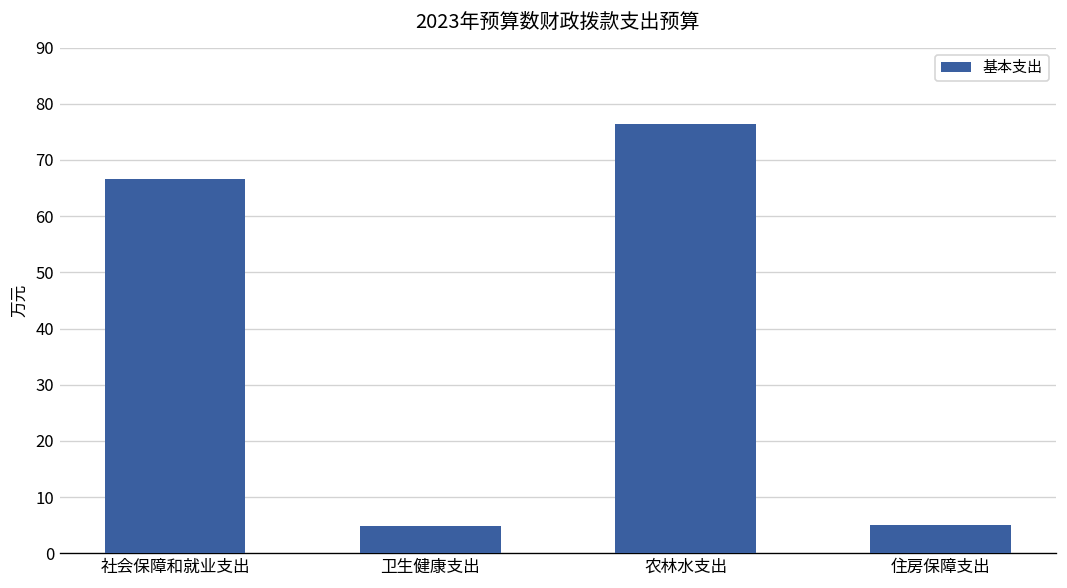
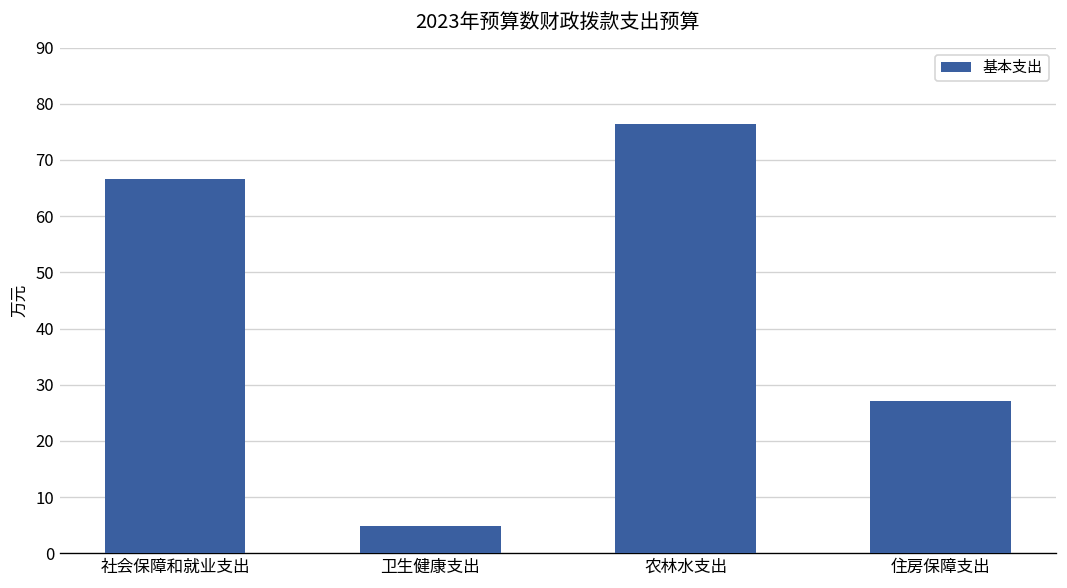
  {
    "社会保障和就业支出": 67,
    "卫生健康支出": 5,
    "农林水支出": 76,
-   "住房保障支出": 5
+   "住房保障支出": 27
  }
